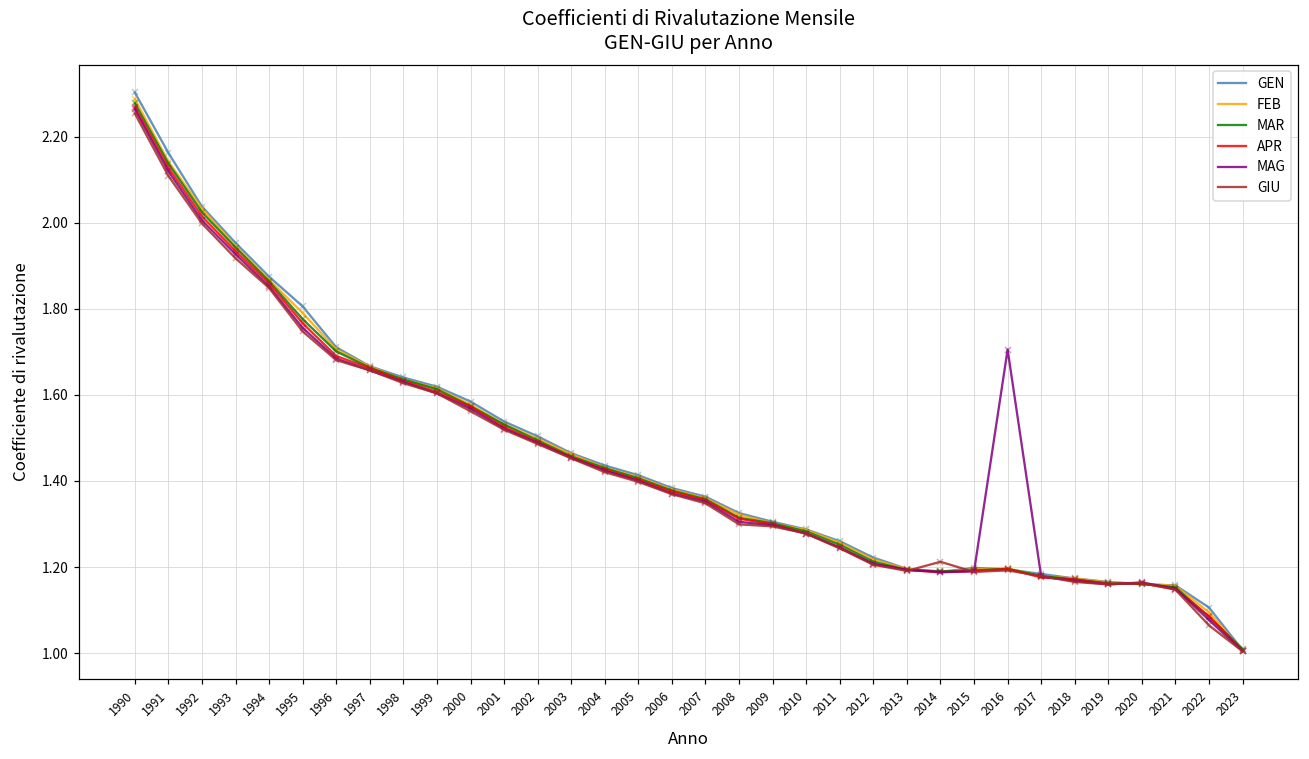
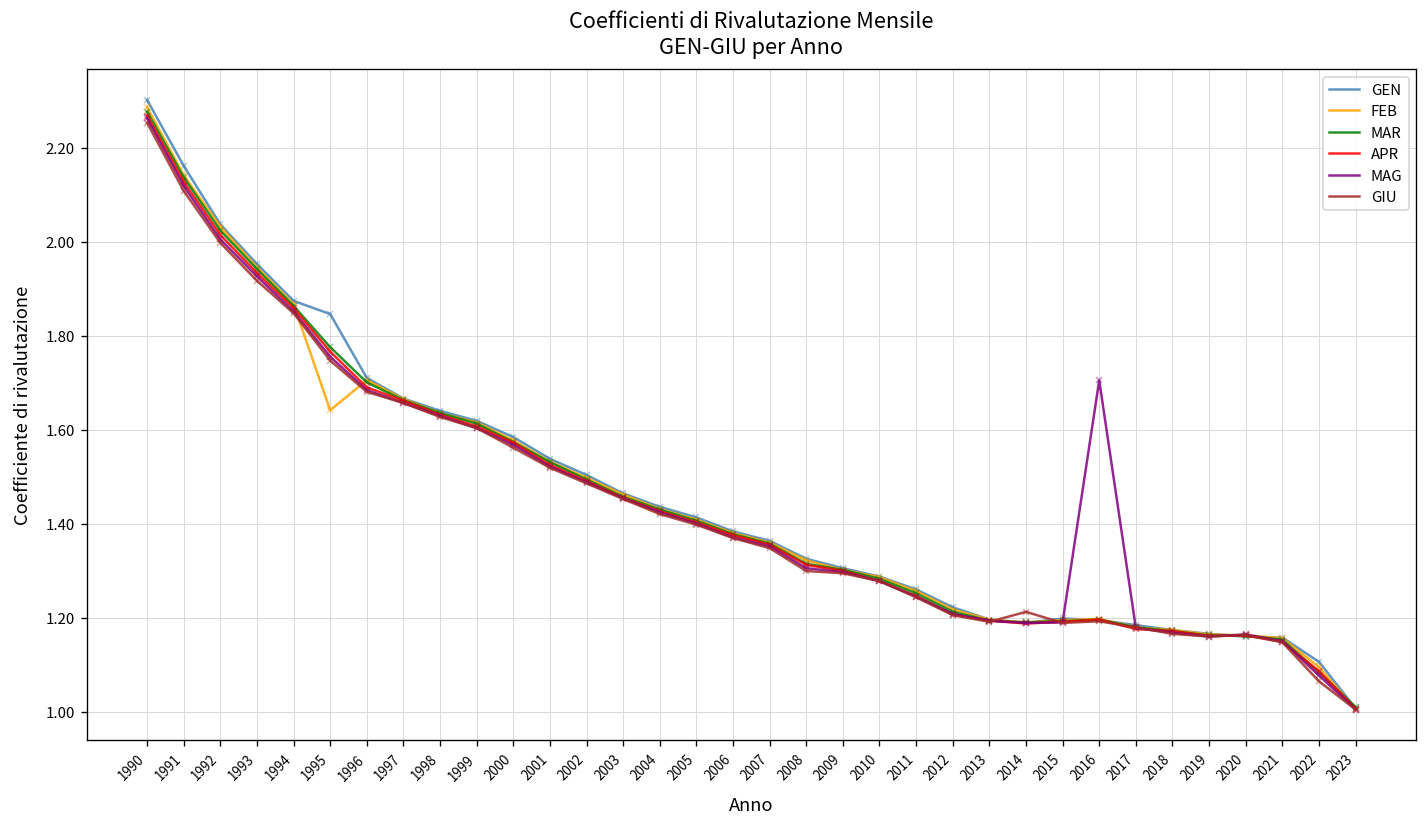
  {
    "GEN": {
      "1990": 2.30,
      "1991": 2.16,
      "1993": 1.95,
      "1994": 1.87,
-     "1995": 1.81,
+     "1995": 1.85,
      "2000": 1.58,
      "2022": 1.11
    },
    "FEB": {
      "1990": 2.29,
-     "1995": 1.79,
+     "1995": 1.64,
      "2022": 1.09
    },
    "MAR": {
      "1990": 2.28,
      "1992": 2.02,
      "1995": 1.78
    },
    "APR": {
      "1991": 2.13,
      "1992": 2.01,
      "1993": 1.93,
      "1995": 1.77
    },
    "MAG": {
      "1991": 2.12,
      "1992": 2.01,
      "1993": 1.93,
      "1995": 1.76,
      "2016": 1.71,
      "2022": 1.08
    },
    "GIU": {
      "1990": 2.25,
      "1991": 2.11,
      "1992": 2.00,
      "1993": 1.92,
      "1995": 1.75,
      "2014": 1.21,
      "2022": 1.06
    }
  }
